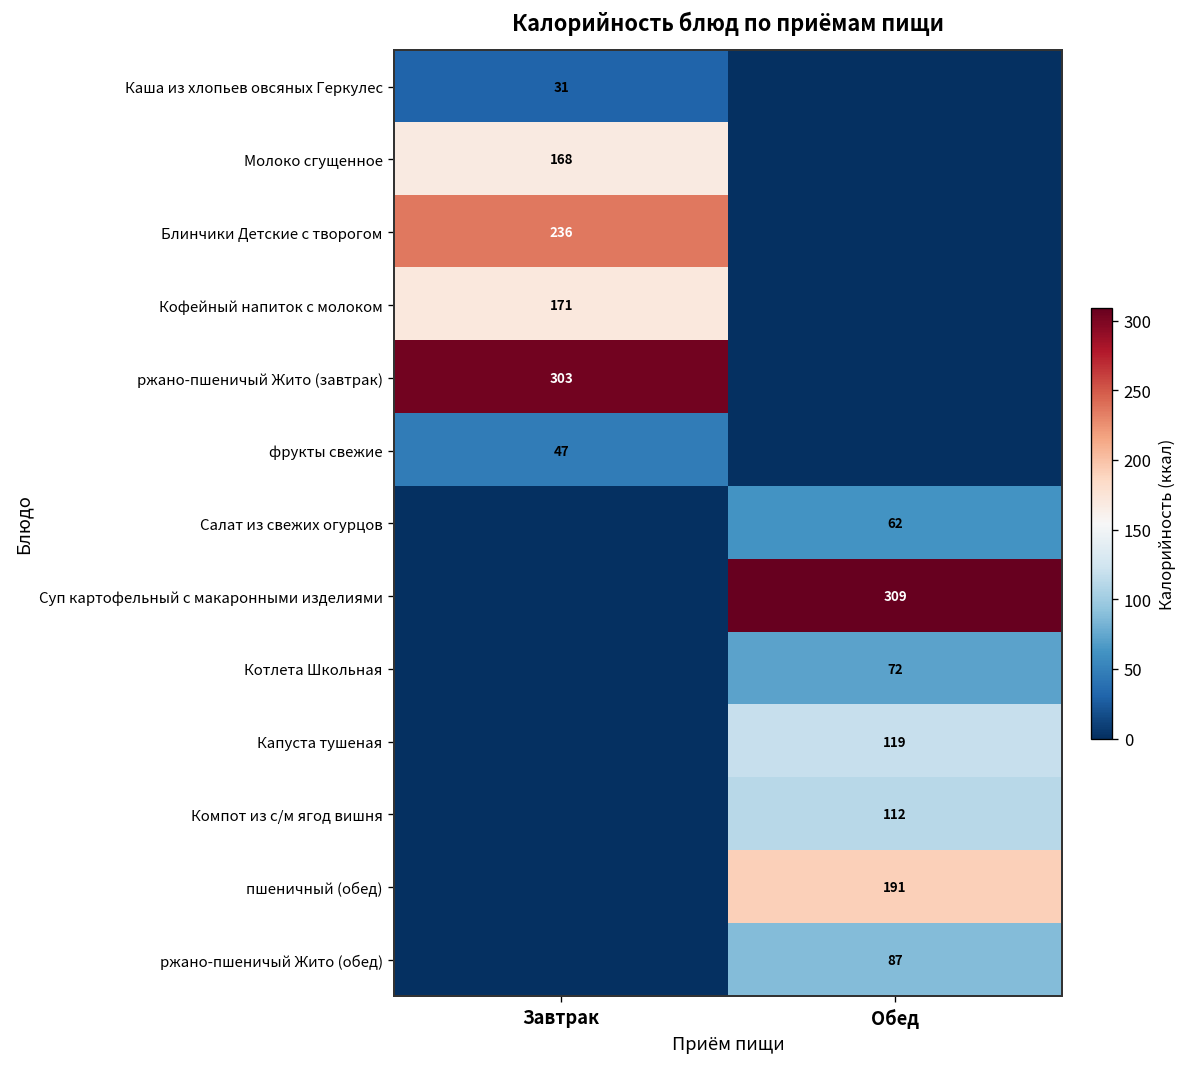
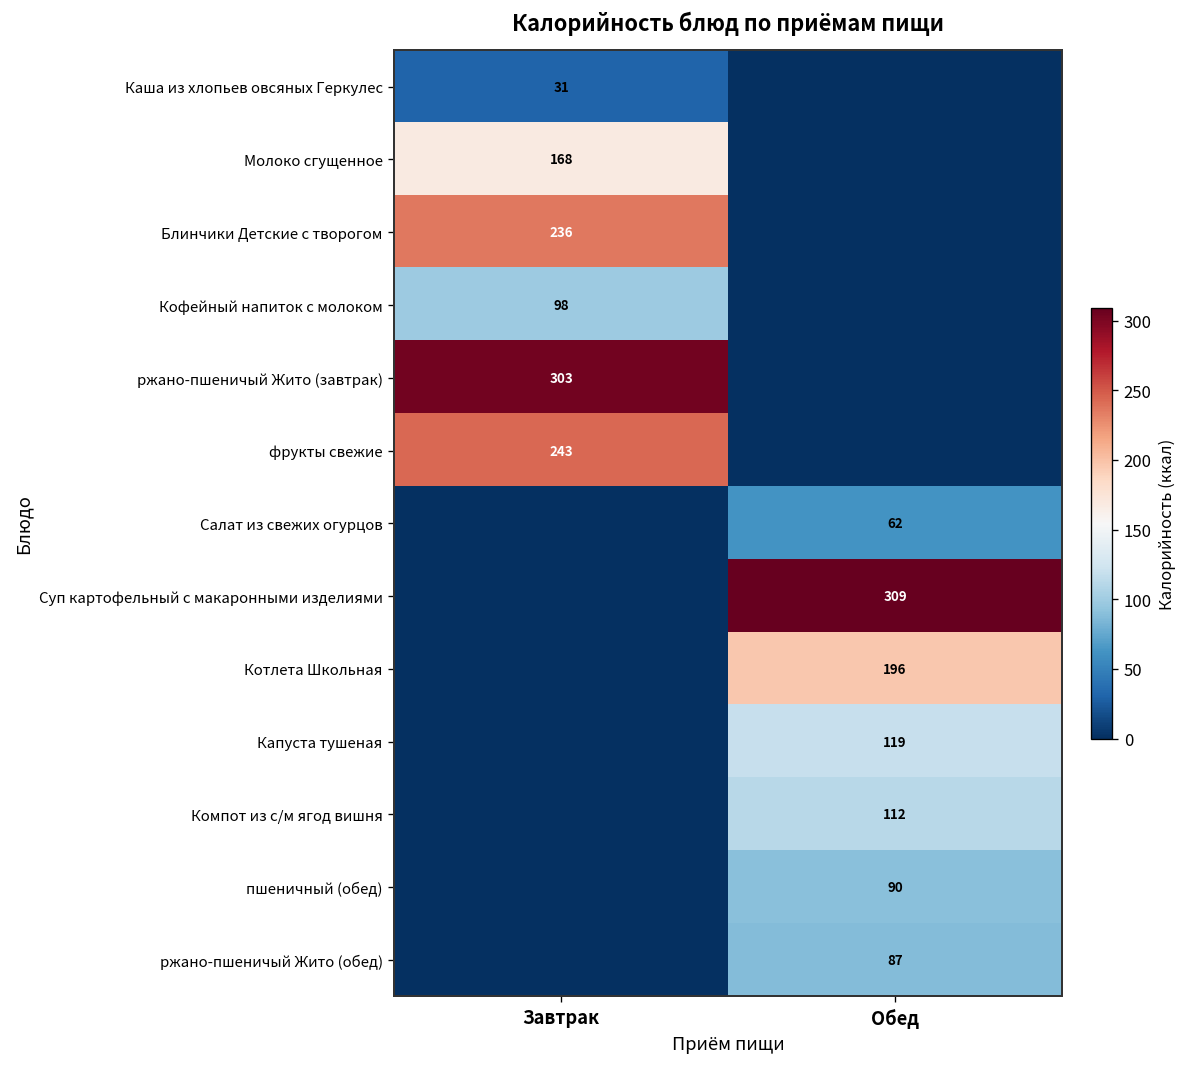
  {
    "Каша из хлопьев овсяных Геркулес": {
      "Завтрак": 31
    },
    "Молоко сгущенное": {
      "Завтрак": 168
    },
    "Блинчики Детские с творогом": {
      "Завтрак": 236
    },
    "Кофейный напиток с молоком": {
-     "Завтрак": 171
+     "Завтрак": 98
    },
    "ржано-пшеничый Жито (завтрак)": {
      "Завтрак": 303
    },
    "фрукты свежие": {
-     "Завтрак": 47
+     "Завтрак": 243
    },
    "Салат из свежих огурцов": {
      "Обед": 62
    },
    "Суп картофельный с макаронными изделиями": {
      "Обед": 309
    },
    "Котлета Школьная": {
-     "Обед": 72
+     "Обед": 196
    },
    "Капуста тушеная": {
      "Обед": 119
    },
    "Компот из с/м ягод вишня": {
      "Обед": 112
    },
    "пшеничный (обед)": {
-     "Обед": 191
+     "Обед": 90
    },
    "ржано-пшеничый Жито (обед)": {
      "Обед": 87
    }
  }
